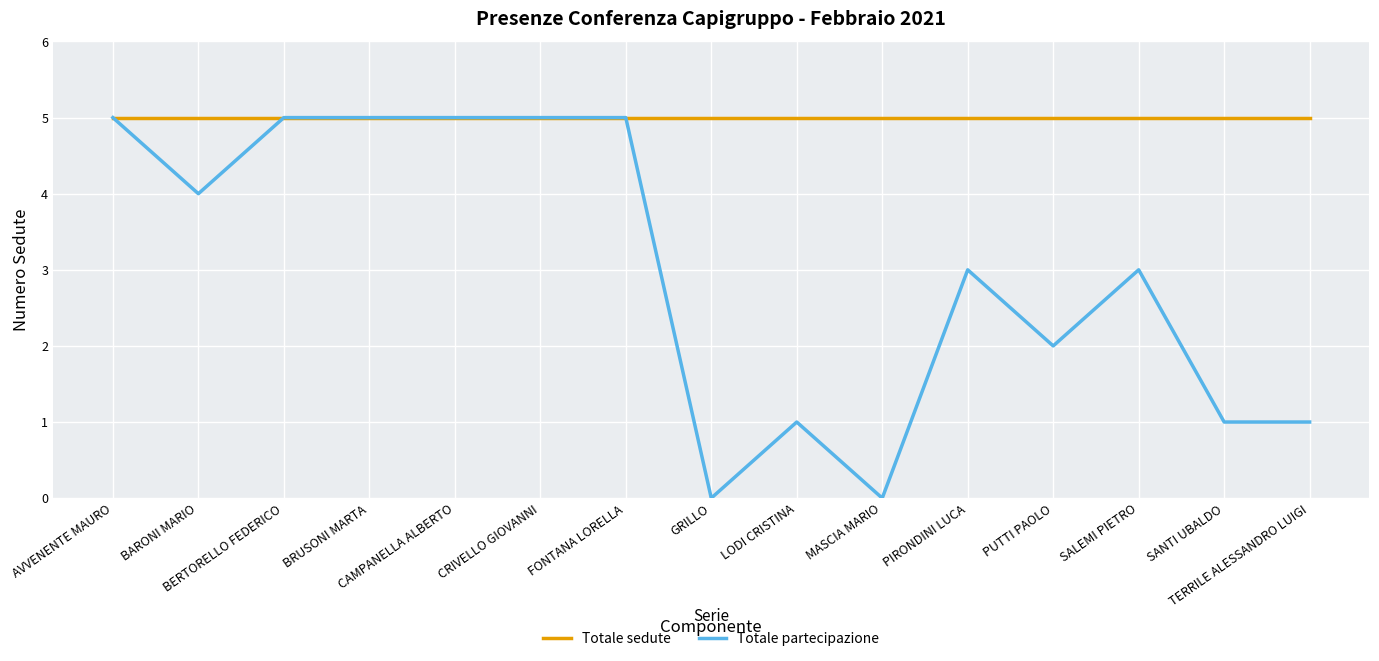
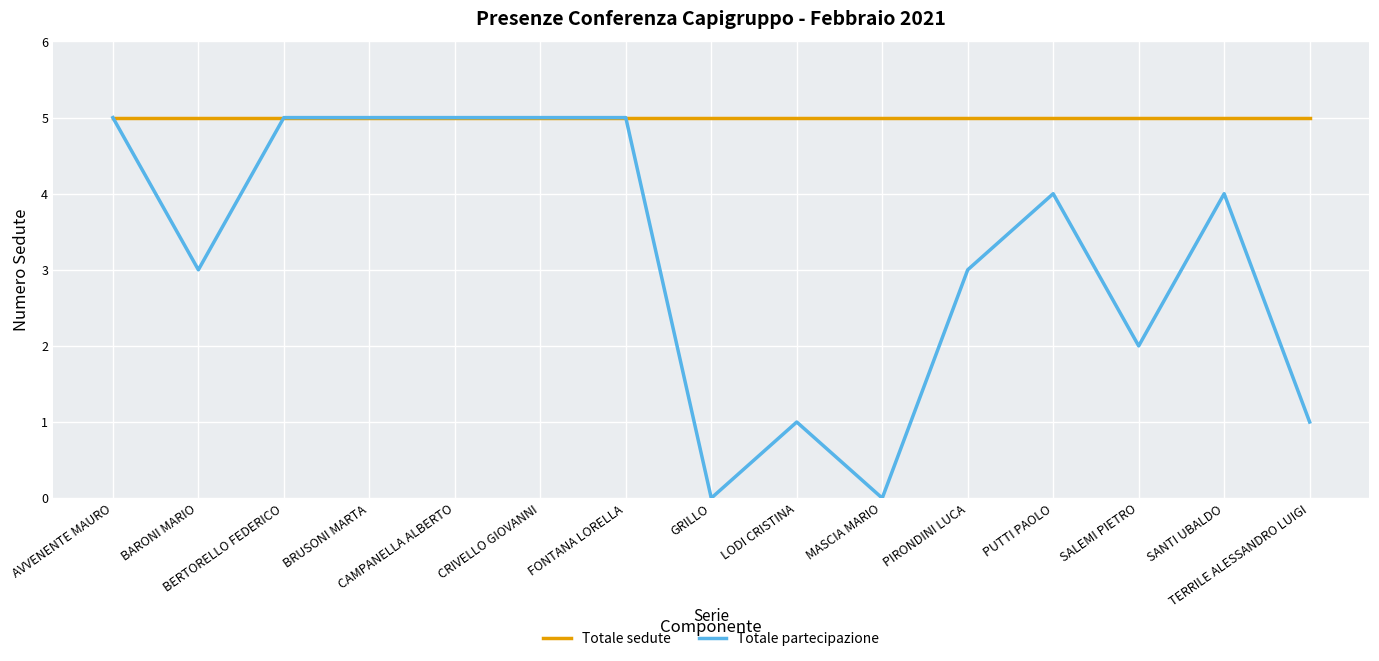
  {
    "Totale sedute": {
      "BARONI MARIO": 5,
      "GRILLO": 5,
      "LODI CRISTINA": 5,
      "MASCIA MARIO": 5,
      "PIRONDINI LUCA": 5,
      "PUTTI PAOLO": 5,
      "SALEMI PIETRO": 5,
      "SANTI UBALDO": 5,
      "TERRILE ALESSANDRO LUIGI": 5
    },
    "Totale partecipazione": {
-     "BARONI MARIO": 4,
+     "BARONI MARIO": 3,
      "GRILLO": 0,
      "LODI CRISTINA": 1,
      "MASCIA MARIO": 0,
      "PIRONDINI LUCA": 3,
-     "PUTTI PAOLO": 2,
-     "SALEMI PIETRO": 3,
-     "SANTI UBALDO": 1,
+     "PUTTI PAOLO": 4,
+     "SALEMI PIETRO": 2,
+     "SANTI UBALDO": 4,
      "TERRILE ALESSANDRO LUIGI": 1
    }
  }
